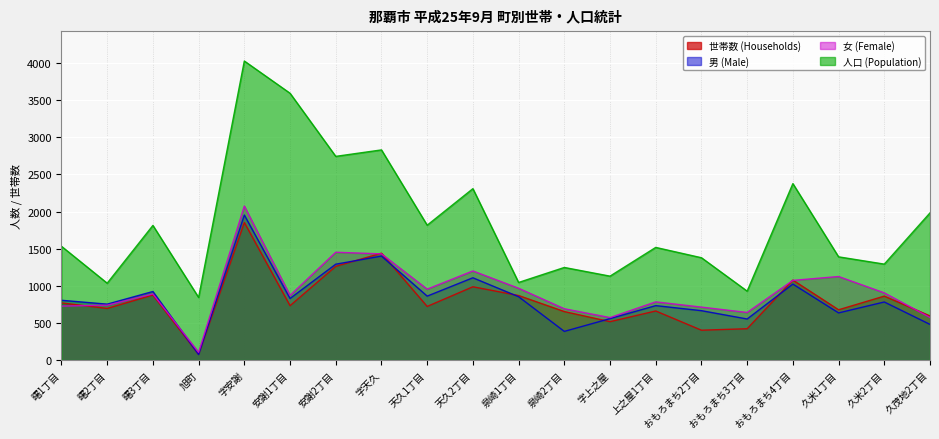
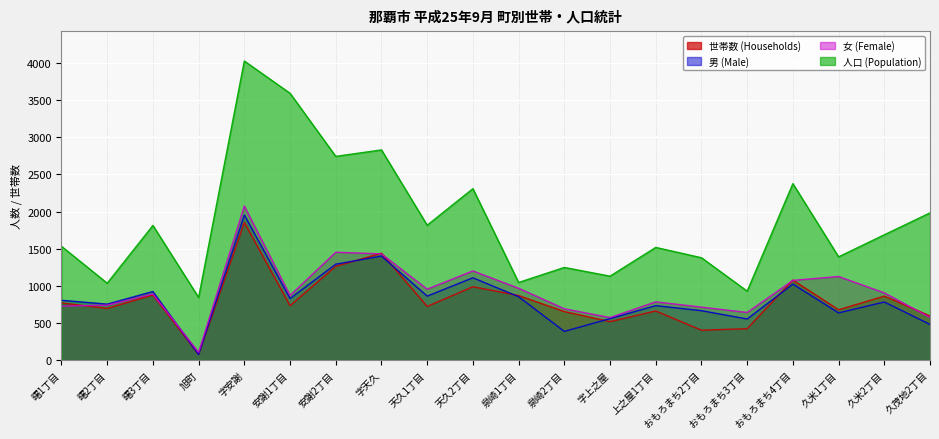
  {
    "世帯数 (Households)": {
      "曙1丁目": 800,
      "曙2丁目": 700,
      "字安謝": 1900,
      "安謝1丁目": 700,
      "天久1丁目": 700,
      "天久2丁目": 1000,
      "泉崎2丁目": 700,
      "字上之屋": 500,
      "上之屋1丁目": 700,
      "おもろまち2丁目": 400,
      "おもろまち3丁目": 400,
      "久米1丁目": 700,
      "久米2丁目": 900
    },
    "男 (Male)": {
      "曙1丁目": 800,
      "字安謝": 2000,
      "安謝1丁目": 800,
      "天久1丁目": 900,
      "天久2丁目": 1100,
      "泉崎2丁目": 400,
      "上之屋1丁目": 700,
      "おもろまち2丁目": 700,
      "おもろまち3丁目": 600,
      "おもろまち4丁目": 1000,
      "久米1丁目": 600,
      "久米2丁目": 800,
      "久茂地2丁目": 500
    },
    "女 (Female)": {
      "曙1丁目": 700,
      "字安謝": 2100,
      "安謝1丁目": 900,
      "安謝2丁目": 1500,
      "天久1丁目": 1000,
      "天久2丁目": 1200,
      "泉崎1丁目": 1000,
      "泉崎2丁目": 700,
      "上之屋1丁目": 800,
      "おもろまち2丁目": 700,
      "おもろまち3丁目": 600,
      "久米1丁目": 1100,
      "久米2丁目": 900
    },
    "人口 (Population)": {
      "曙1丁目": 1500,
      "曙2丁目": 1000,
      "曙3丁目": 1800,
      "旭町": 800,
      "字安謝": 4000,
      "安謝1丁目": 3600,
      "安謝2丁目": 2700,
      "字天久": 2800,
      "天久1丁目": 1800,
      "天久2丁目": 2300,
      "泉崎1丁目": 1000,
      "泉崎2丁目": 1200,
      "字上之屋": 1100,
      "上之屋1丁目": 1500,
      "おもろまち2丁目": 1400,
      "おもろまち3丁目": 900,
      "おもろまち4丁目": 2400,
      "久米1丁目": 1400,
-     "久米2丁目": 1300,
+     "久米2丁目": 1700,
      "久茂地2丁目": 2000
    }
  }
